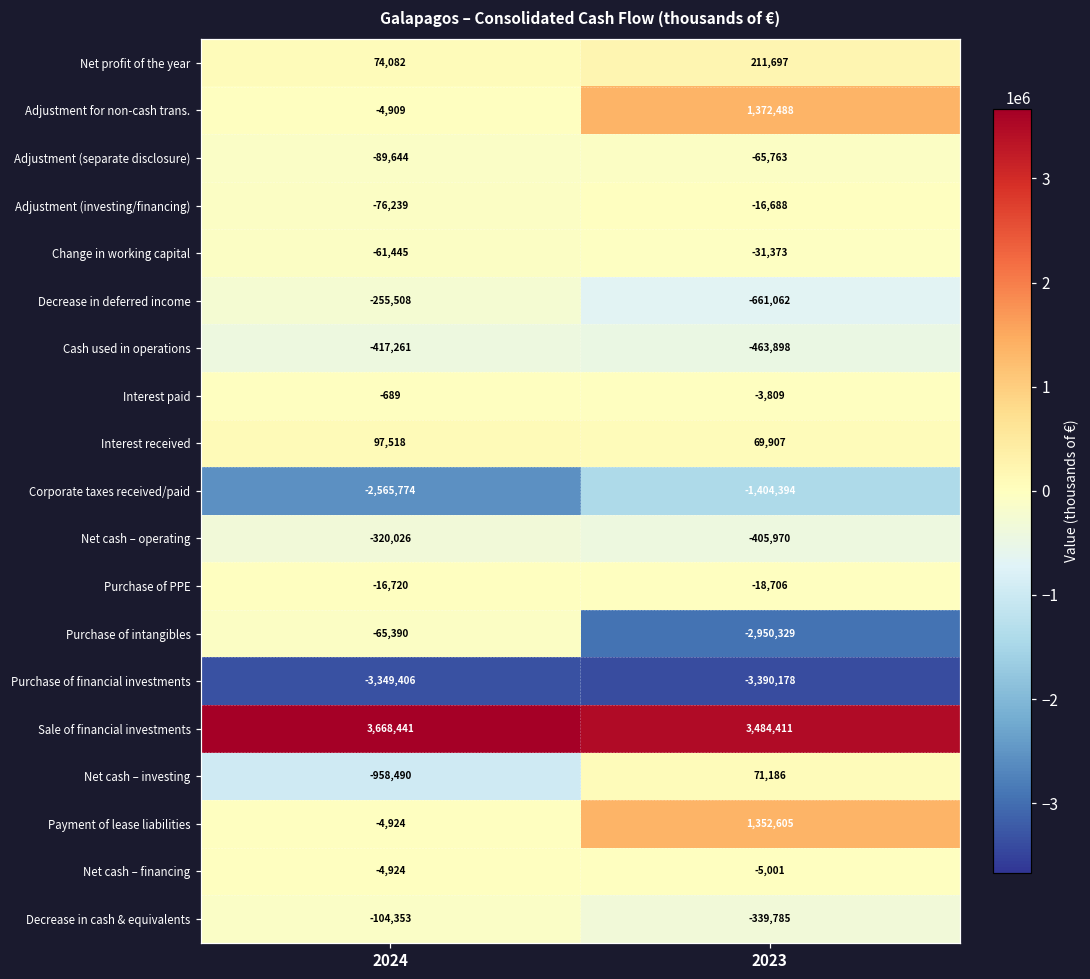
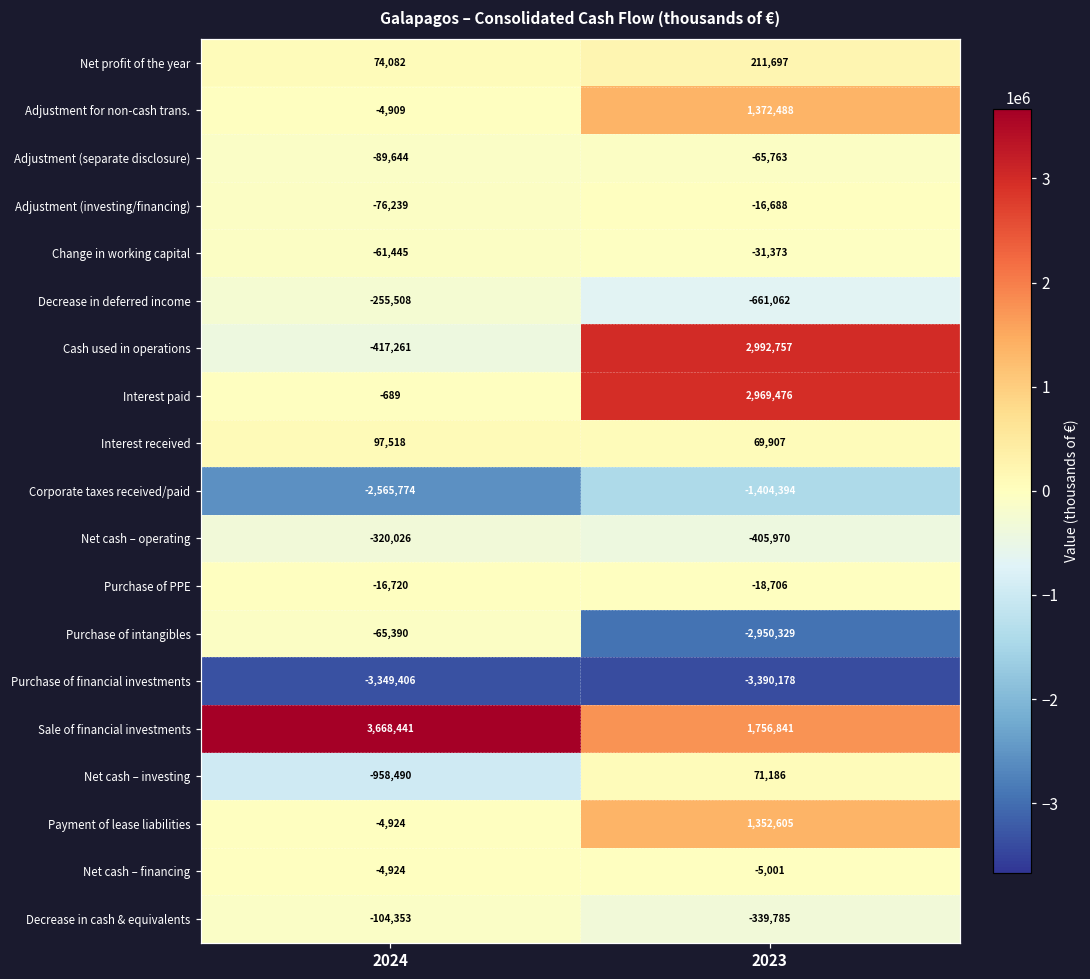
  {
    "Net profit of the year": {
      "2024": "74,082",
      "2023": "211,697"
    },
    "Adjustment for non-cash trans.": {
      "2024": "-4,909",
      "2023": "1,372,488"
    },
    "Adjustment (separate disclosure)": {
      "2024": "-89,644",
      "2023": "-65,763"
    },
    "Adjustment (investing/financing)": {
      "2024": "-76,239",
      "2023": "-16,688"
    },
    "Change in working capital": {
      "2024": "-61,445",
      "2023": "-31,373"
    },
    "Decrease in deferred income": {
      "2024": "-255,508",
      "2023": "-661,062"
    },
    "Cash used in operations": {
      "2024": "-417,261",
-     "2023": "-463,898"
+     "2023": "2,992,757"
    },
    "Interest paid": {
      "2024": "-689",
-     "2023": "-3,809"
+     "2023": "2,969,476"
    },
    "Interest received": {
      "2024": "97,518",
      "2023": "69,907"
    },
    "Corporate taxes received/paid": {
      "2024": "-2,565,774",
      "2023": "-1,404,394"
    },
    "Net cash – operating": {
      "2024": "-320,026",
      "2023": "-405,970"
    },
    "Purchase of PPE": {
      "2024": "-16,720",
      "2023": "-18,706"
    },
    "Purchase of intangibles": {
      "2024": "-65,390",
      "2023": "-2,950,329"
    },
    "Purchase of financial investments": {
      "2024": "-3,349,406",
      "2023": "-3,390,178"
    },
    "Sale of financial investments": {
      "2024": "3,668,441",
-     "2023": "3,484,411"
+     "2023": "1,756,841"
    },
    "Net cash – investing": {
      "2024": "-958,490",
      "2023": "71,186"
    },
    "Payment of lease liabilities": {
      "2024": "-4,924",
      "2023": "1,352,605"
    },
    "Net cash – financing": {
      "2024": "-4,924",
      "2023": "-5,001"
    },
    "Decrease in cash & equivalents": {
      "2024": "-104,353",
      "2023": "-339,785"
    }
  }
